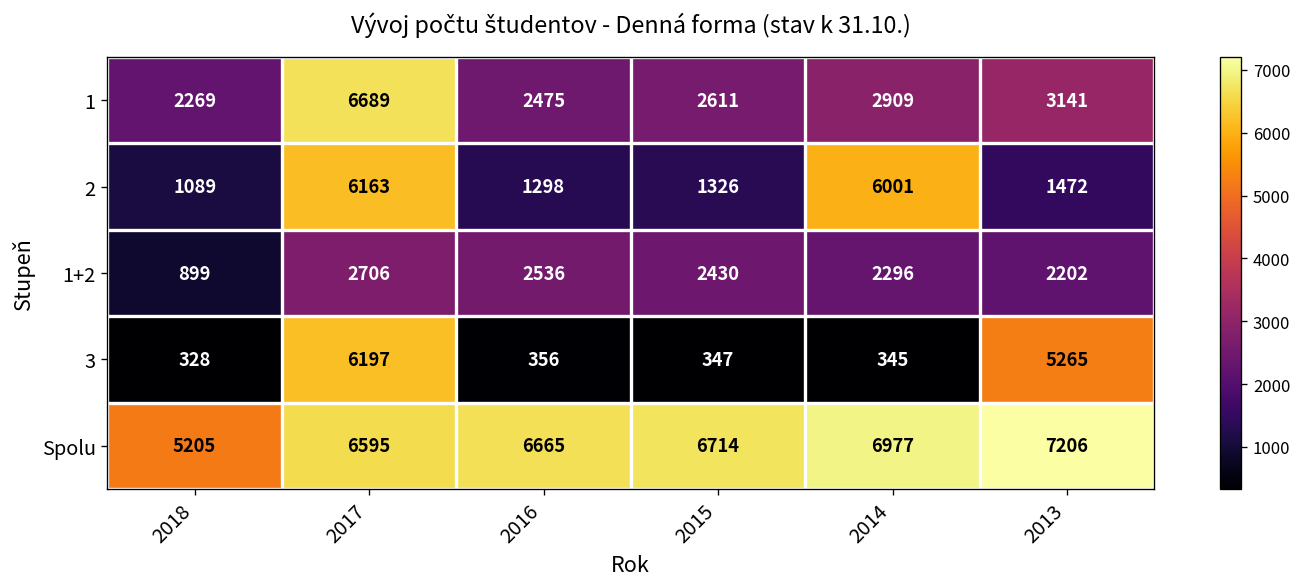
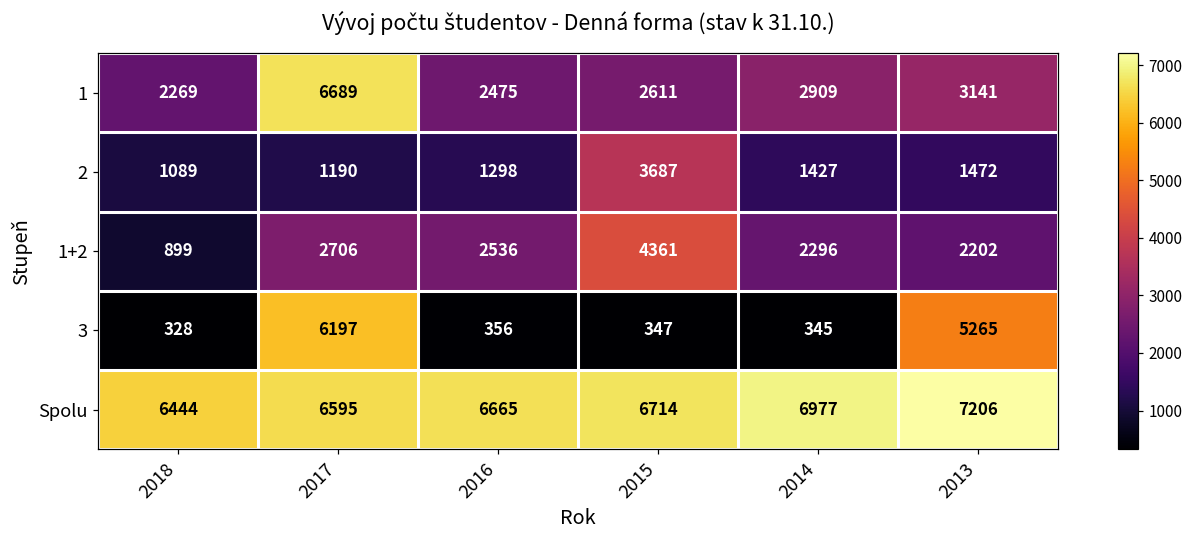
  {
    "1": {
      "2018": 2269,
      "2017": 6689,
      "2016": 2475,
      "2015": 2611,
      "2014": 2909,
      "2013": 3141
    },
    "2": {
      "2018": 1089,
-     "2017": 6163,
+     "2017": 1190,
      "2016": 1298,
-     "2015": 1326,
-     "2014": 6001,
+     "2015": 3687,
+     "2014": 1427,
      "2013": 1472
    },
    "1+2": {
      "2018": 899,
      "2017": 2706,
      "2016": 2536,
-     "2015": 2430,
+     "2015": 4361,
      "2014": 2296,
      "2013": 2202
    },
    "3": {
      "2018": 328,
      "2017": 6197,
      "2016": 356,
      "2015": 347,
      "2014": 345,
      "2013": 5265
    },
    "Spolu": {
-     "2018": 5205,
+     "2018": 6444,
      "2017": 6595,
      "2016": 6665,
      "2015": 6714,
      "2014": 6977,
      "2013": 7206
    }
  }
